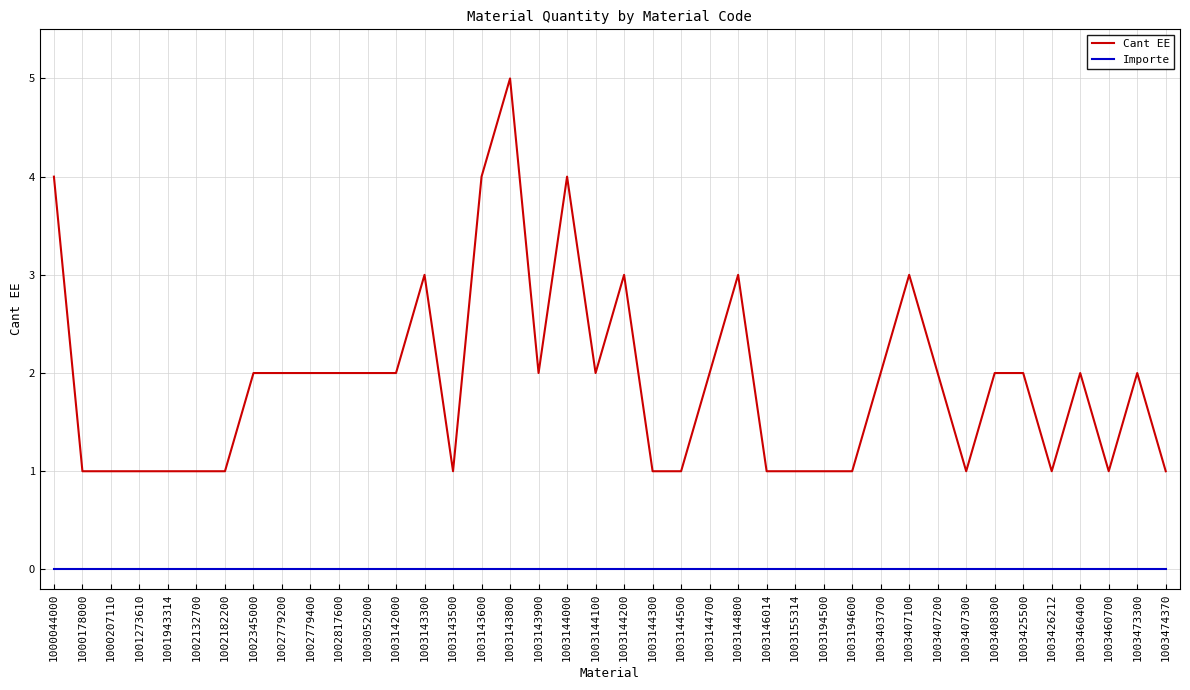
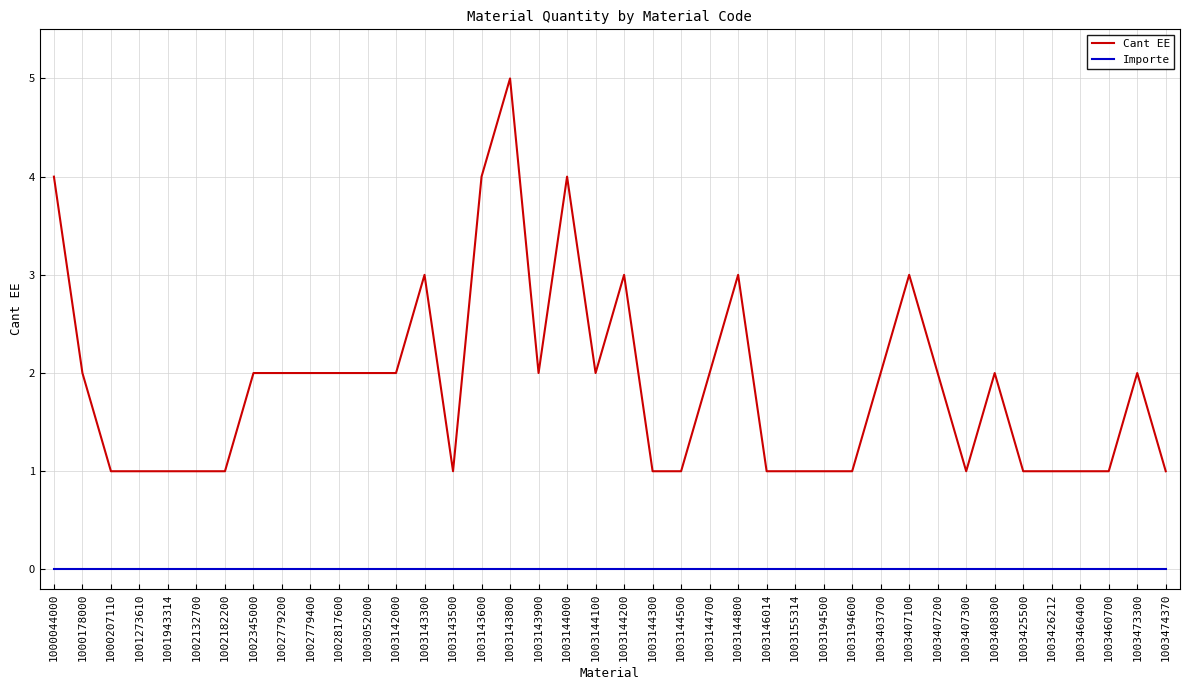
  {
    "Cant EE": {
      "1000044000": 4,
-     "1000178000": 1,
+     "1000178000": 2,
      "1000207110": 1,
      "1001273610": 1,
      "1001943314": 1,
      "1002132700": 1,
      "1002182200": 1,
      "1002345000": 2,
      "1002779200": 2,
      "1002779400": 2,
      "1002817600": 2,
      "1003052000": 2,
      "1003142000": 2,
      "1003143300": 3,
      "1003143500": 1,
      "1003143600": 4,
      "1003143800": 5,
      "1003143900": 2,
      "1003144000": 4,
      "1003144100": 2,
      "1003144200": 3,
      "1003144300": 1,
      "1003144500": 1,
      "1003144700": 2,
      "1003144800": 3,
      "1003146014": 1,
      "1003155314": 1,
      "1003194500": 1,
      "1003194600": 1,
      "1003403700": 2,
      "1003407100": 3,
      "1003407200": 2,
      "1003407300": 1,
      "1003408300": 2,
-     "1003425500": 2,
+     "1003425500": 1,
      "1003426212": 1,
-     "1003460400": 2,
+     "1003460400": 1,
      "1003460700": 1,
      "1003473300": 2,
      "1003474370": 1
    },
    "Importe": {
      "1000044000": 0,
      "1000178000": 0,
      "1000207110": 0,
      "1001273610": 0,
      "1001943314": 0,
      "1002132700": 0,
      "1002182200": 0,
      "1002345000": 0,
      "1002779200": 0,
      "1002779400": 0,
      "1002817600": 0,
      "1003052000": 0,
      "1003142000": 0,
      "1003143300": 0,
      "1003143500": 0,
      "1003143600": 0,
      "1003143800": 0,
      "1003143900": 0,
      "1003144000": 0,
      "1003144100": 0,
      "1003144200": 0,
      "1003144300": 0,
      "1003144500": 0,
      "1003144700": 0,
      "1003144800": 0,
      "1003146014": 0,
      "1003155314": 0,
      "1003194500": 0,
      "1003194600": 0,
      "1003403700": 0,
      "1003407100": 0,
      "1003407200": 0,
      "1003407300": 0,
      "1003408300": 0,
      "1003425500": 0,
      "1003426212": 0,
      "1003460400": 0,
      "1003460700": 0,
      "1003473300": 0,
      "1003474370": 0
    }
  }
